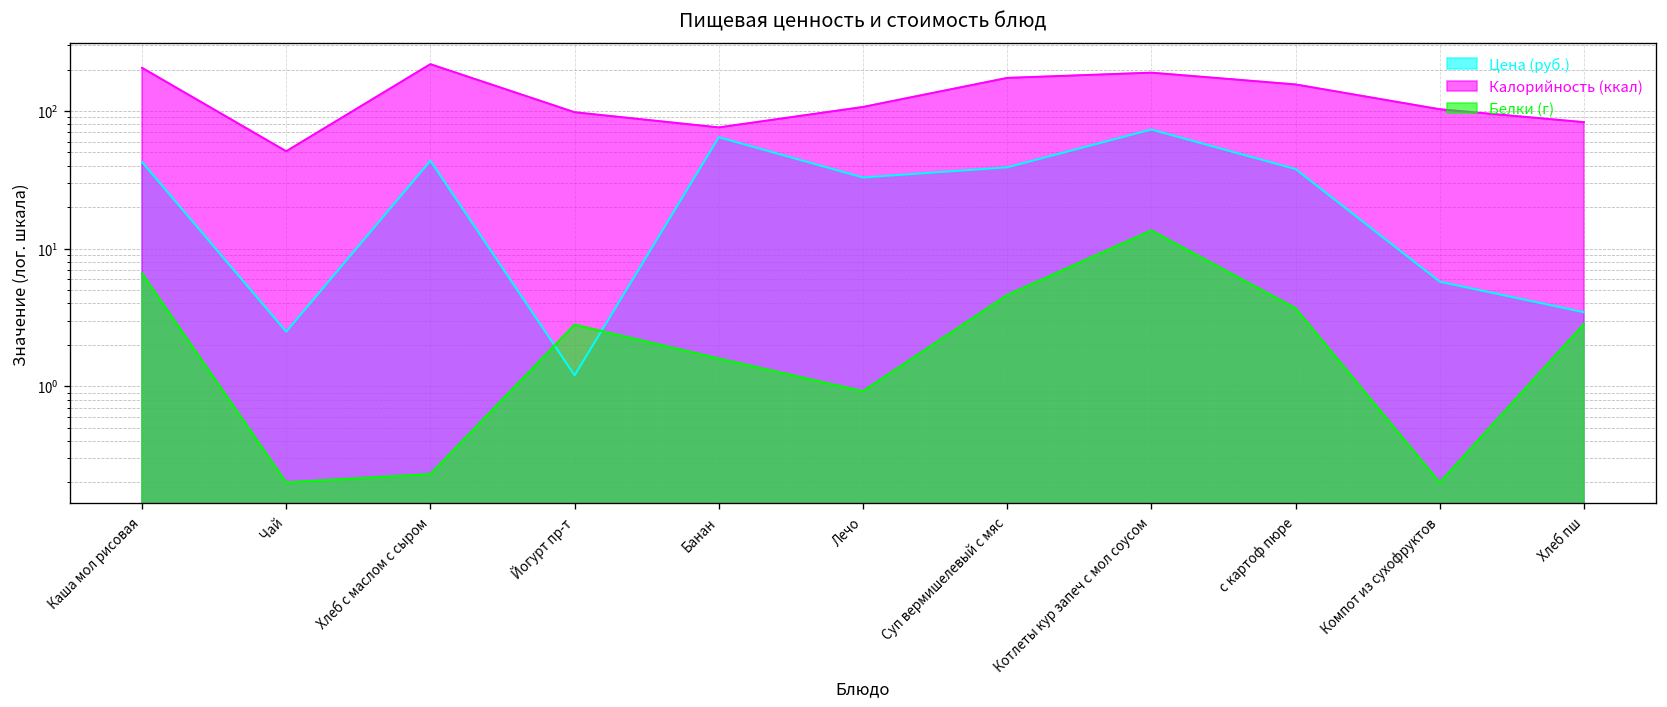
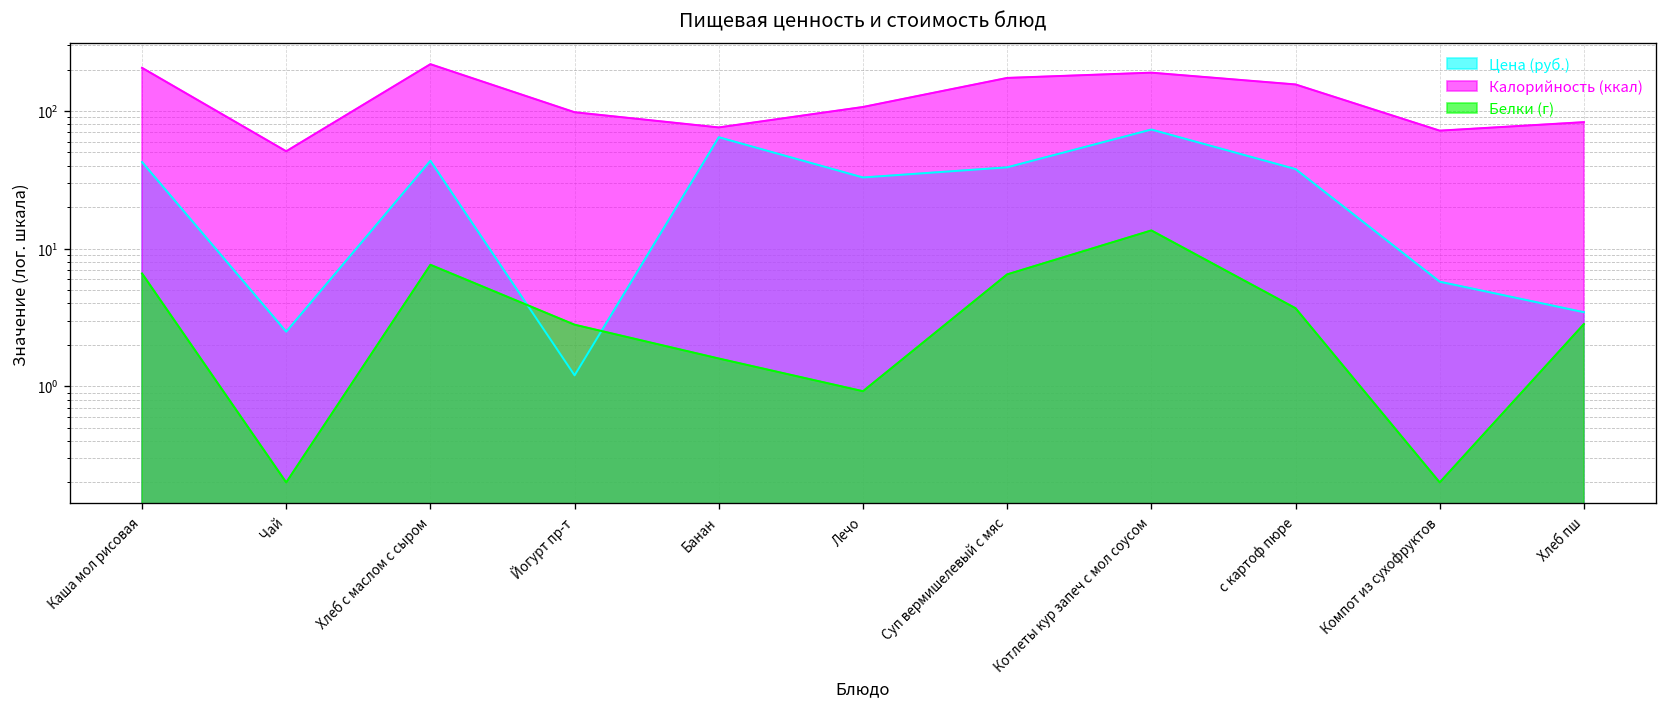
  {
    "Цена (руб.)": {
      "Каша мол рисовая": 43,
      "Чай": 2.5,
      "Хлеб с маслом с сыром": 44,
      "Йогурт пр-т": 1.2,
      "Банан": 60,
      "Лечо": 33,
      "Суп вермишелевый с мяс": 39,
      "Котлеты кур запеч с мол соусом": 70,
      "с картоф пюре": 38,
      "Компот из сухофруктов": 6,
      "Хлеб пш": 3.5
    },
    "Калорийность (ккал)": {
      "Каша мол рисовая": 210,
      "Чай": 50,
      "Хлеб с маслом с сыром": 220,
      "Йогурт пр-т": 100,
      "Банан": 80,
      "Лечо": 110,
      "Суп вермишелевый с мяс": 170,
      "Котлеты кур запеч с мол соусом": 190,
      "с картоф пюре": 160,
-     "Компот из сухофруктов": 100,
+     "Компот из сухофруктов": 70,
      "Хлеб пш": 80
    },
    "Белки (г)": {
      "Каша мол рисовая": 7,
      "Чай": 0.20,
-     "Хлеб с маслом с сыром": 0.23,
+     "Хлеб с маслом с сыром": 8,
      "Йогурт пр-т": 2.8,
      "Банан": 1.6,
      "Лечо": 0.9,
-     "Суп вермишелевый с мяс": 4.6,
+     "Суп вермишелевый с мяс": 7,
      "Котлеты кур запеч с мол соусом": 14,
      "с картоф пюре": 3.7,
      "Компот из сухофруктов": 0.20,
      "Хлеб пш": 2.8
    }
  }
